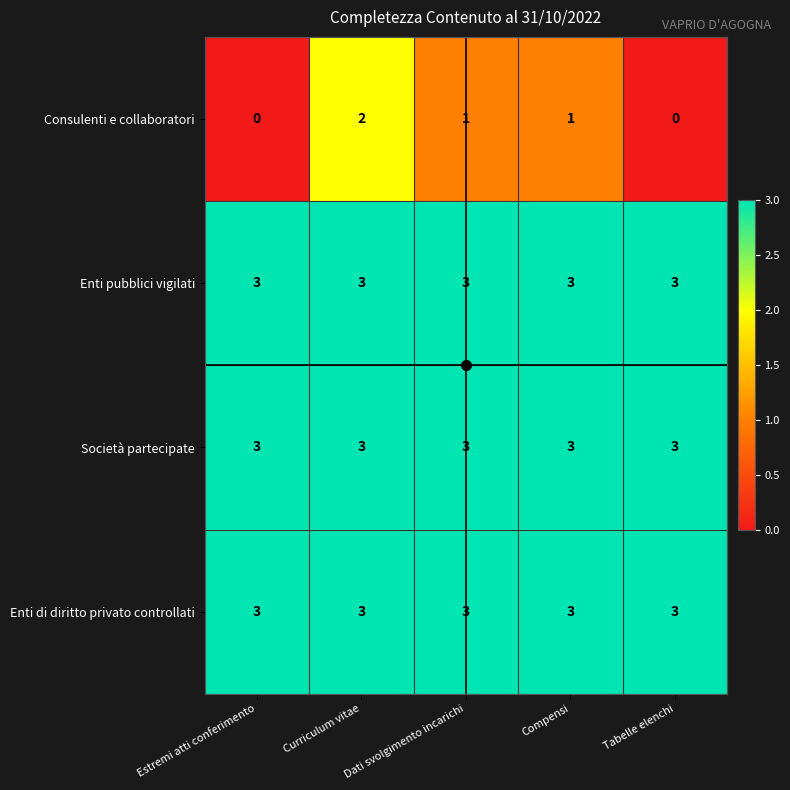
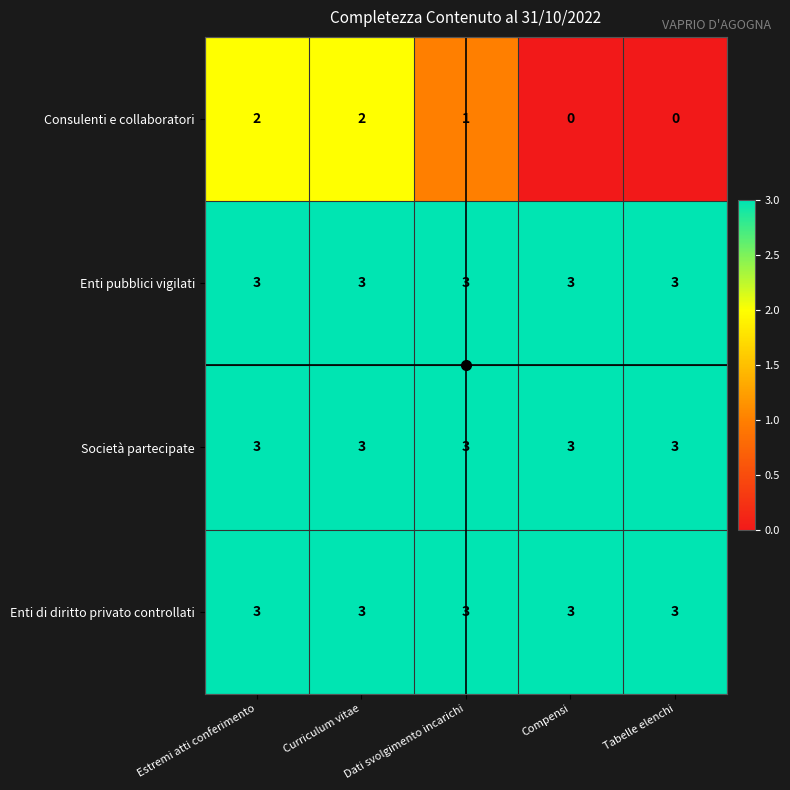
  {
    "Consulenti e collaboratori": {
-     "Estremi atti conferimento": 0,
+     "Estremi atti conferimento": 2,
      "Curriculum vitae": 2,
      "Dati svolgimento incarichi": 1,
-     "Compensi": 1,
+     "Compensi": 0,
      "Tabelle elenchi": 0
    },
    "Enti pubblici vigilati": {
      "Estremi atti conferimento": 3,
      "Curriculum vitae": 3,
      "Dati svolgimento incarichi": 3,
      "Compensi": 3,
      "Tabelle elenchi": 3
    },
    "Società partecipate": {
      "Estremi atti conferimento": 3,
      "Curriculum vitae": 3,
      "Dati svolgimento incarichi": 3,
      "Compensi": 3,
      "Tabelle elenchi": 3
    },
    "Enti di diritto privato controllati": {
      "Estremi atti conferimento": 3,
      "Curriculum vitae": 3,
      "Dati svolgimento incarichi": 3,
      "Compensi": 3,
      "Tabelle elenchi": 3
    }
  }
